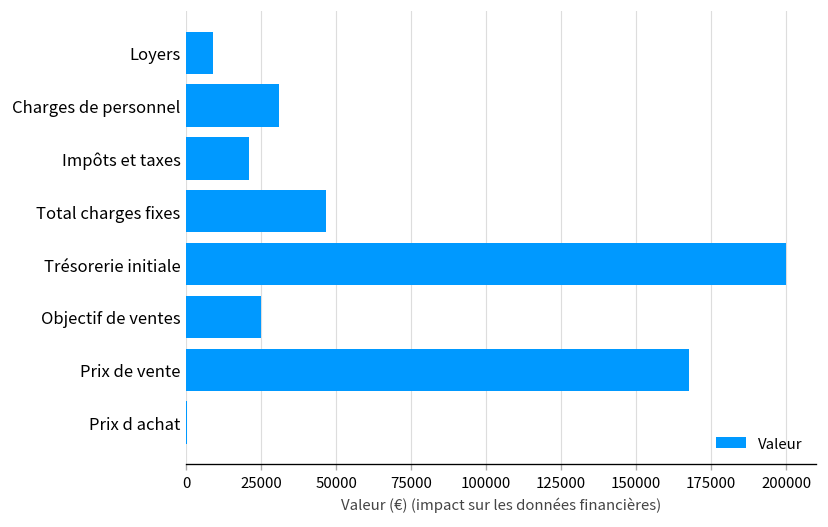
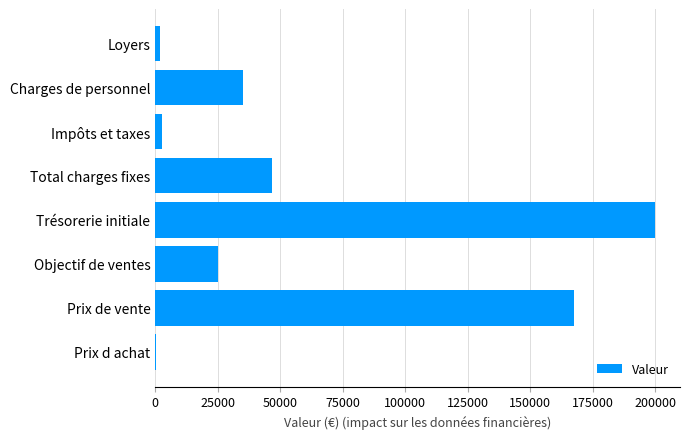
  {
-   "Loyers": 9000,
-   "Charges de personnel": 31000,
-   "Impôts et taxes": 21000,
+   "Loyers": 2000,
+   "Charges de personnel": 35000,
+   "Impôts et taxes": 3000,
    "Total charges fixes": 47000,
    "Trésorerie initiale": 200000,
    "Objectif de ventes": 25000,
    "Prix de vente": 168000
  }
